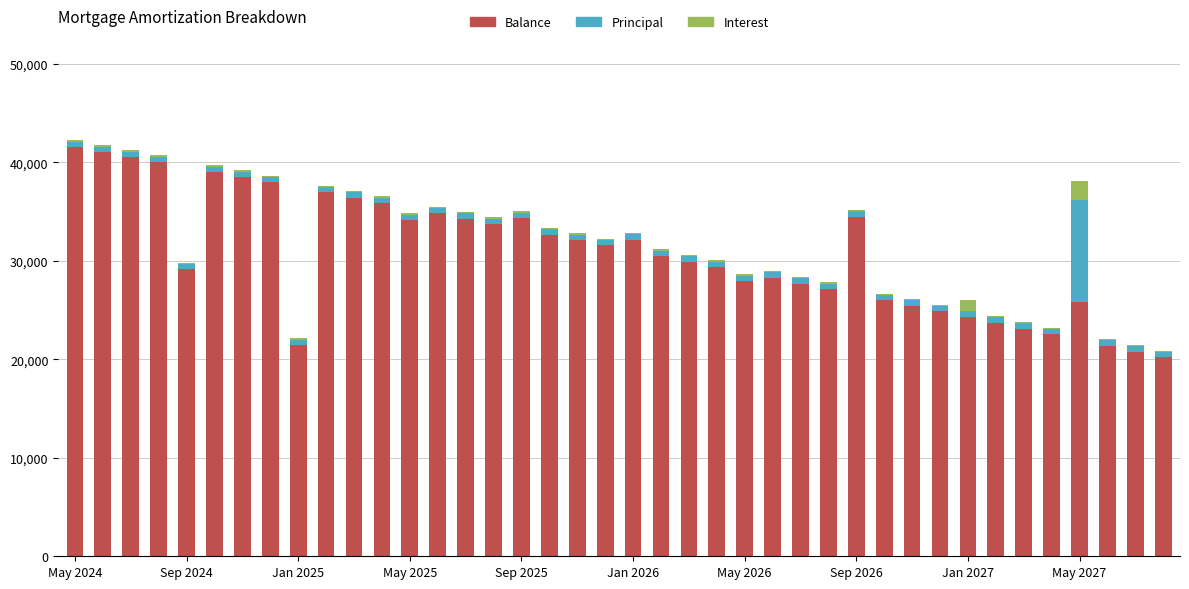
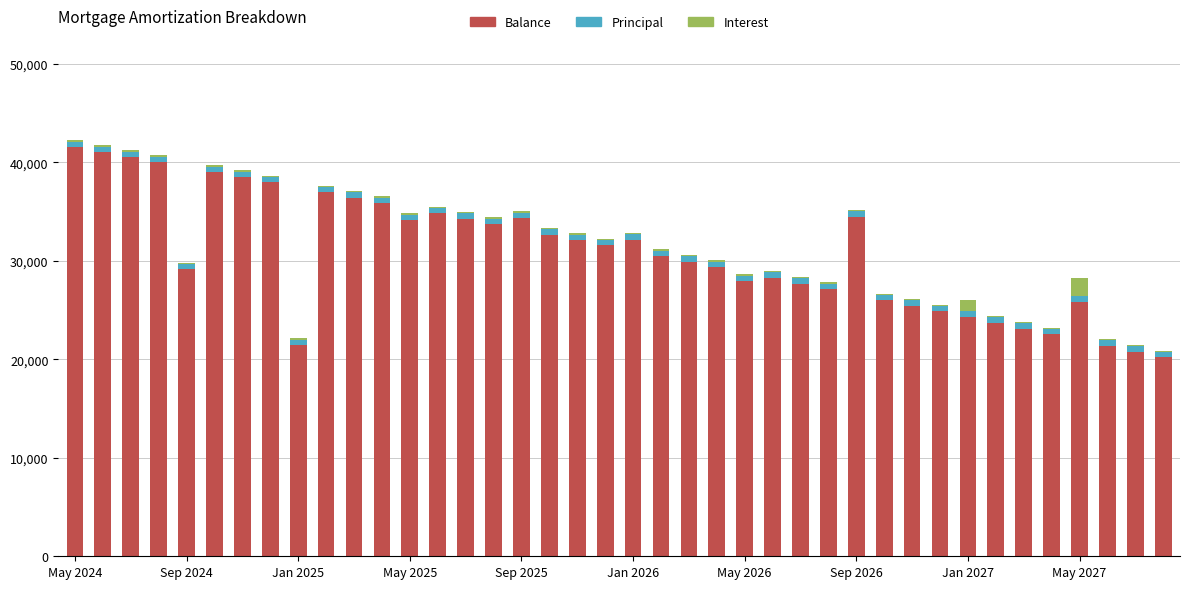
  {
    "Balance": {
      "May 2024": "42,000",
      "Sep 2024": "29,000",
      "Jan 2025": "21,000",
      "May 2025": "34,000",
      "Sep 2025": "34,000",
      "Jan 2026": "32,000",
      "May 2026": "28,000",
      "Sep 2026": "34,000",
      "Jan 2027": "24,000",
      "May 2027": "26,000"
    },
    "Principal": {
      "May 2024": "1,000",
      "Sep 2024": "1,000",
      "Jan 2025": "1,000",
      "May 2025": "1,000",
      "Sep 2025": "1,000",
      "Jan 2026": "1,000",
      "May 2026": "1,000",
      "Sep 2026": "1,000",
      "Jan 2027": "1,000",
-     "May 2027": "10,000"
+     "May 2027": "1,000"
    },
    "Interest": {
      "Jan 2027": "1,000",
      "May 2027": "2,000"
    }
  }
